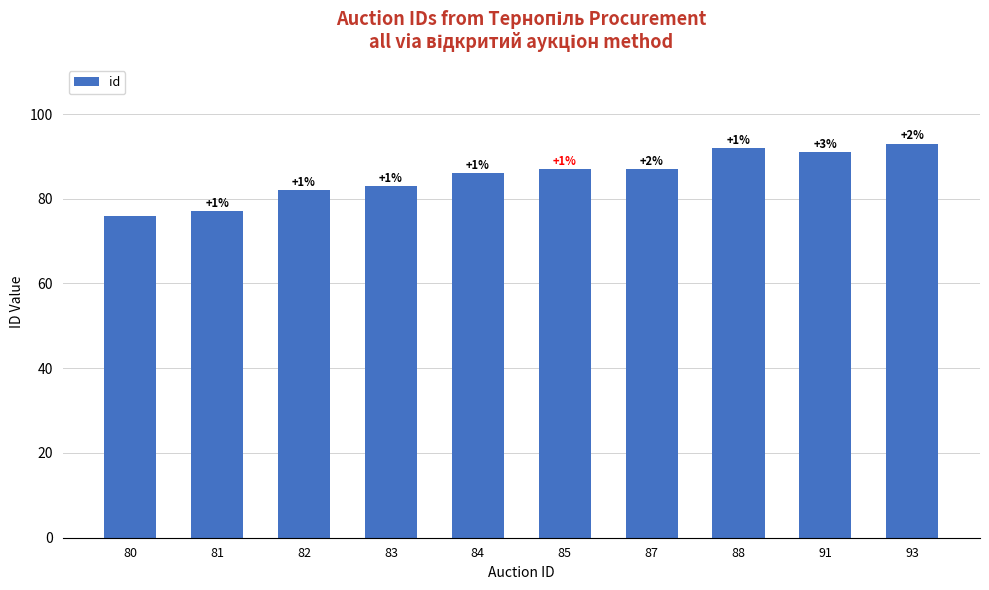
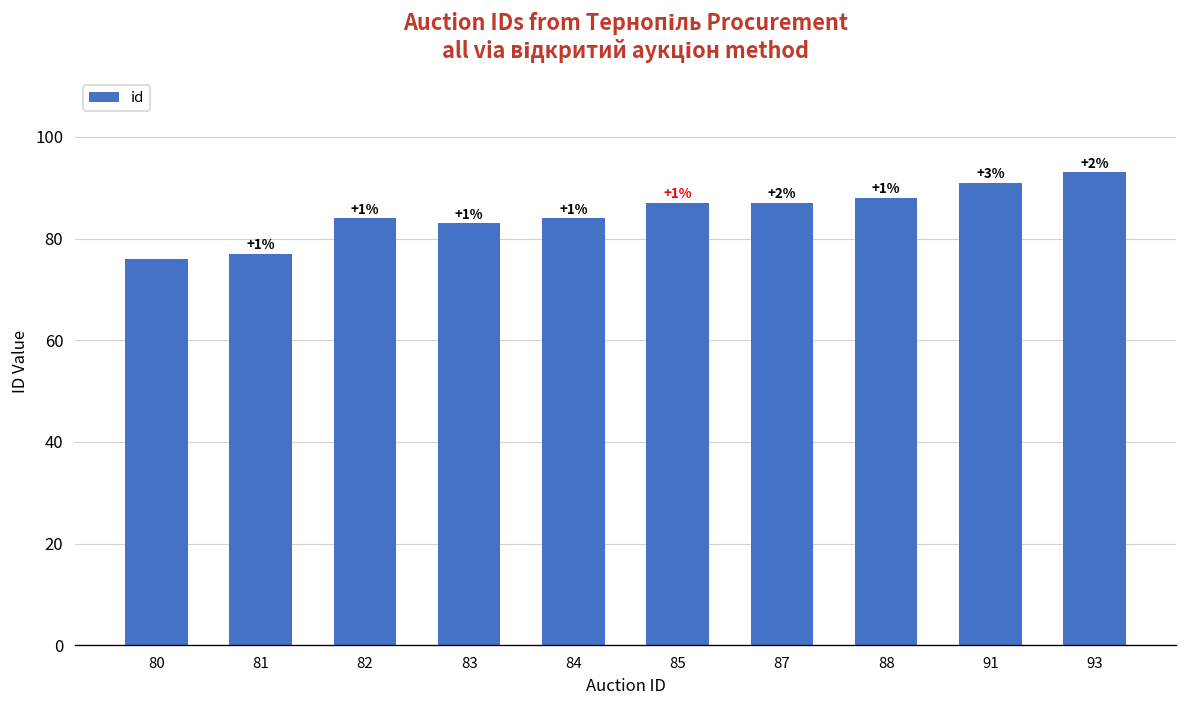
  {
    "80": 76,
-   "82": 82,
-   "84": 86,
-   "88": 92
+   "82": 84,
+   "84": 84,
+   "88": 88
  }
